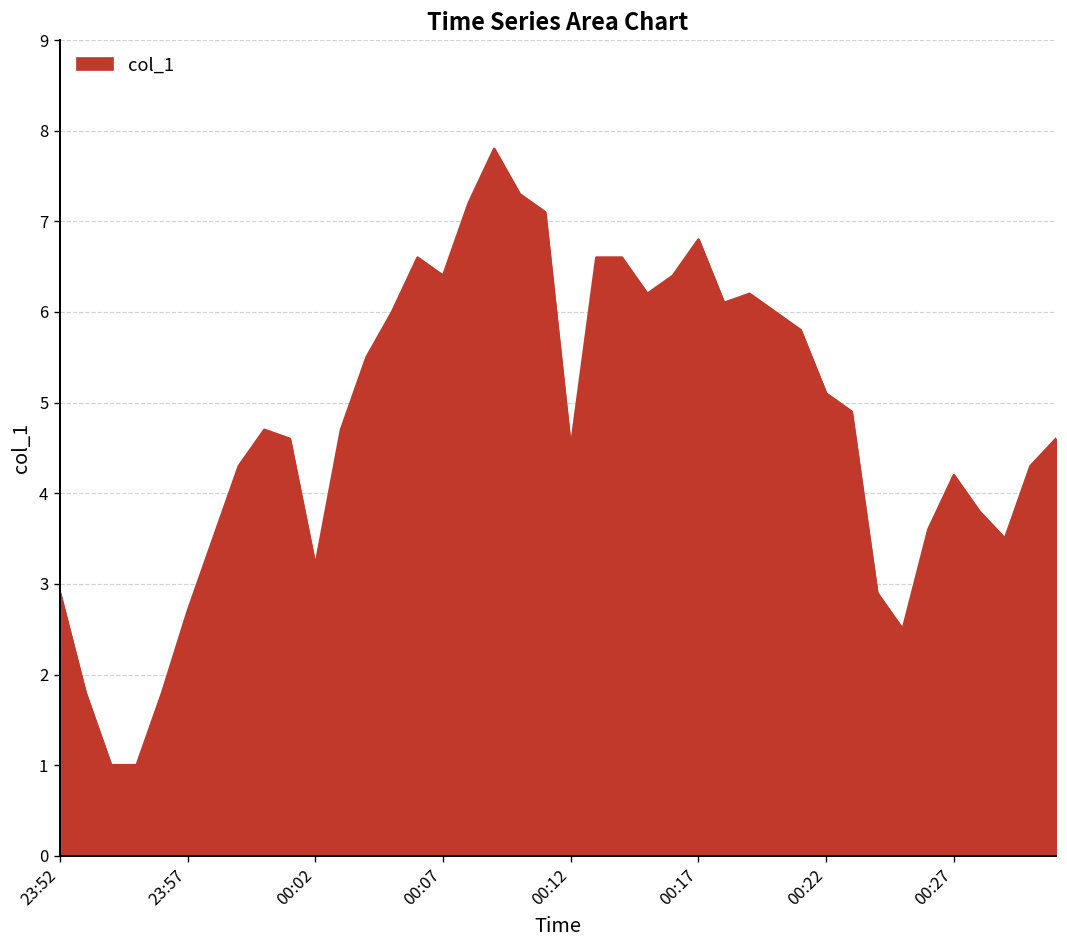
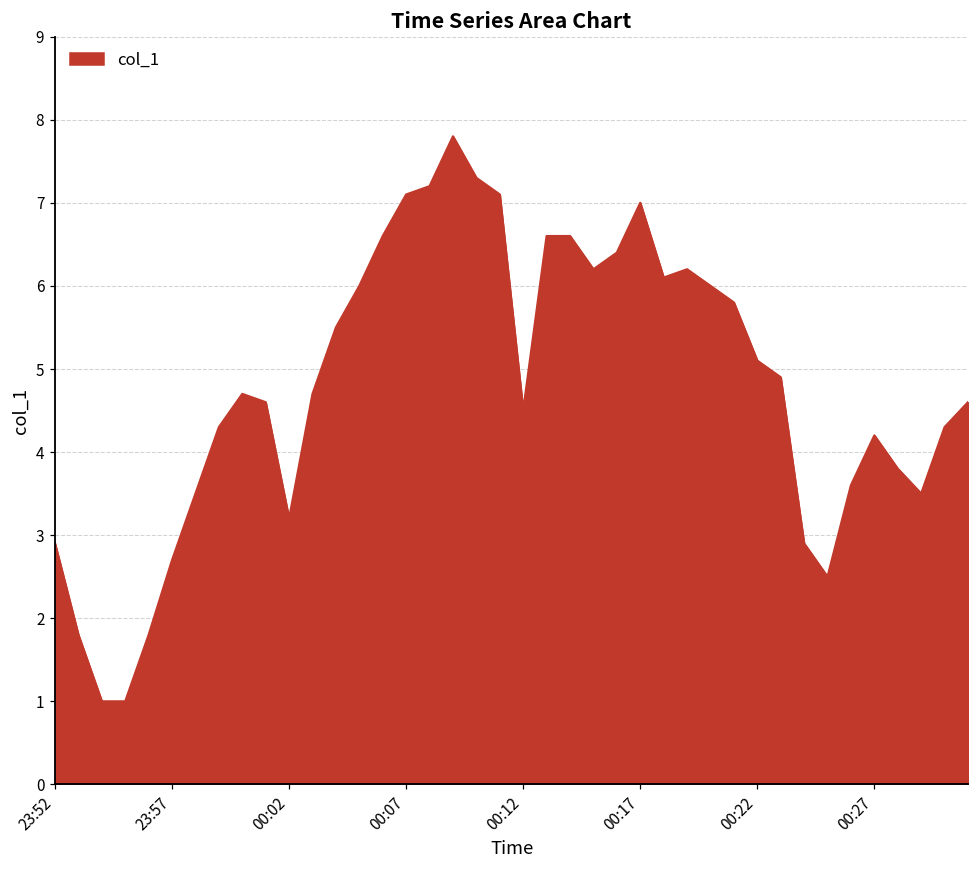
  {
    "23:52": 2.9,
    "23:57": 2.7,
    "00:02": 3.2,
-   "00:07": 6.4,
+   "00:07": 7.1,
    "00:12": 4.5,
-   "00:17": 6.8,
+   "00:17": 7.0,
    "00:22": 5.1,
    "00:27": 4.2
  }
